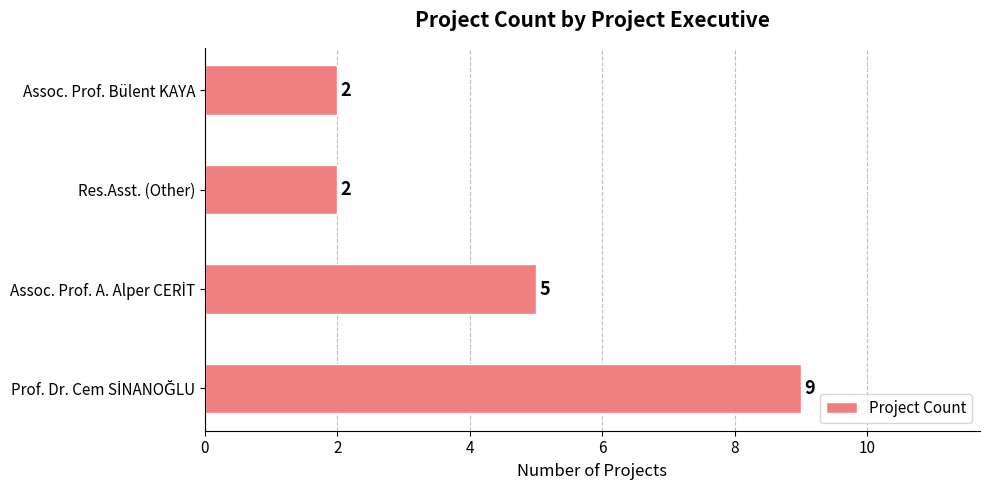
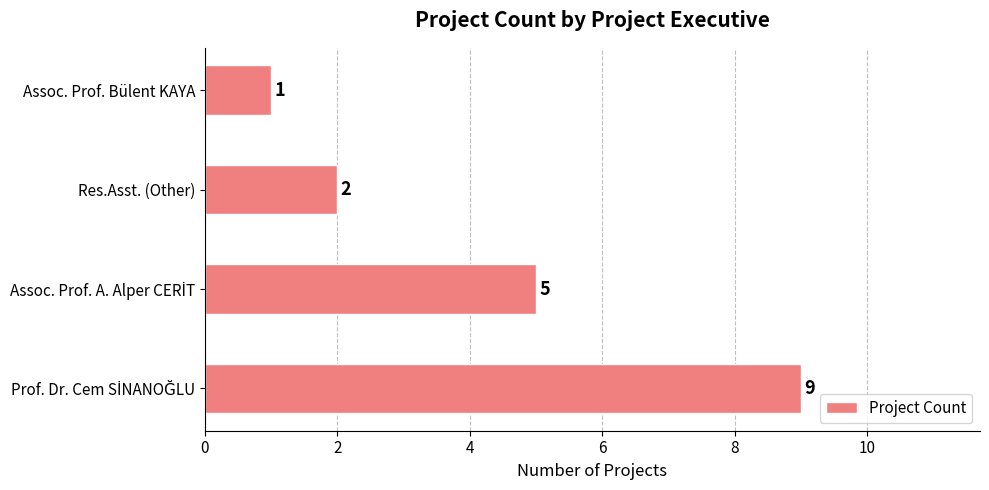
  {
-   "Assoc. Prof. Bülent KAYA": 2,
+   "Assoc. Prof. Bülent KAYA": 1,
    "Res.Asst. (Other)": 2,
    "Assoc. Prof. A. Alper CERİT": 5,
    "Prof. Dr. Cem SİNANOĞLU": 9
  }
